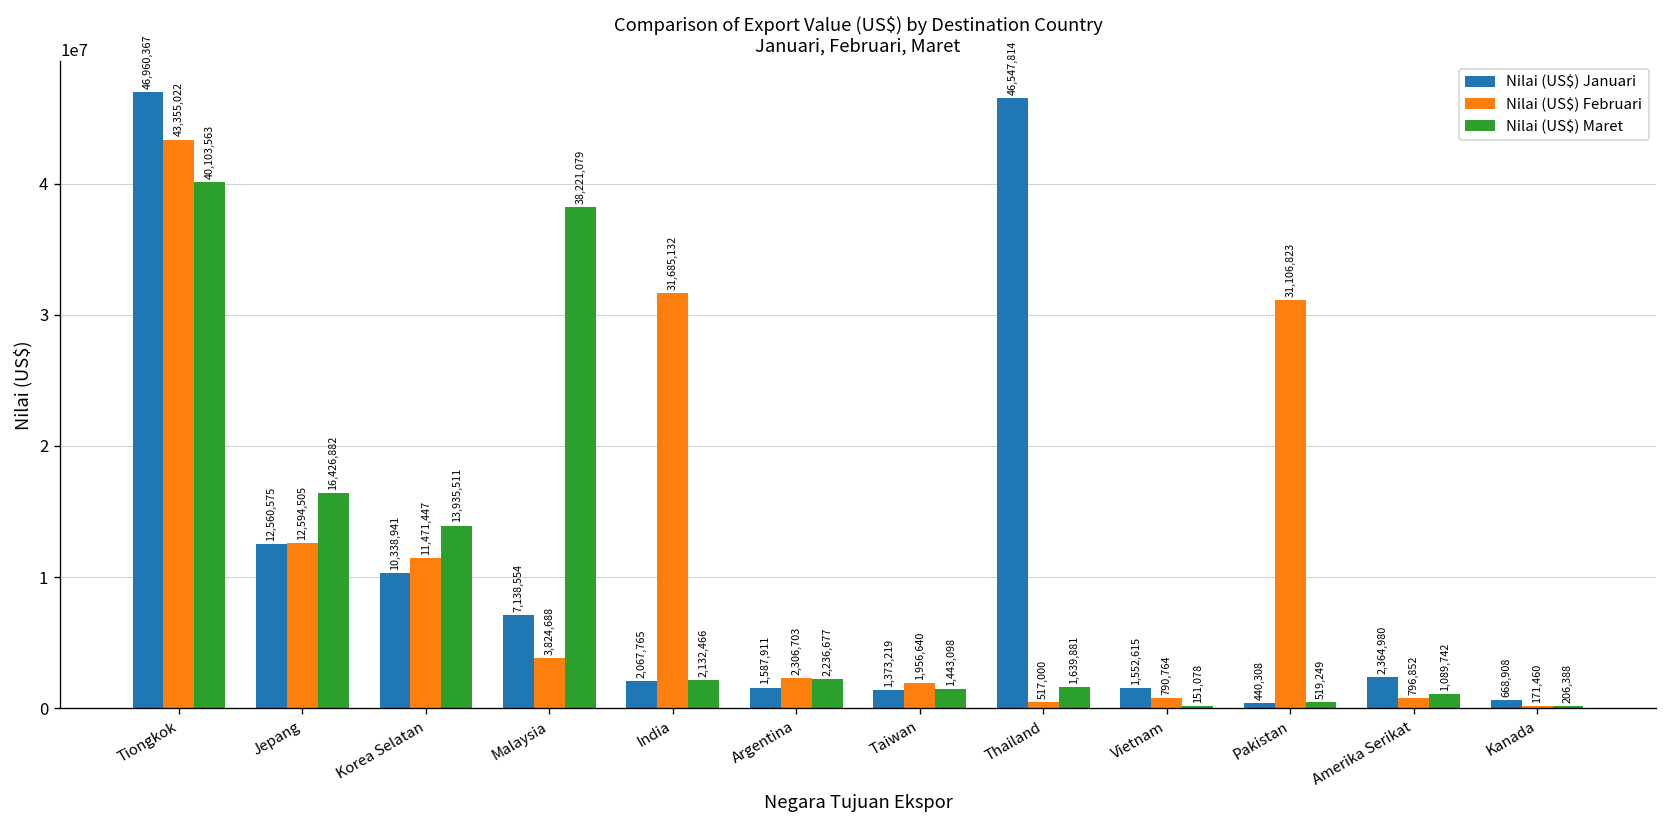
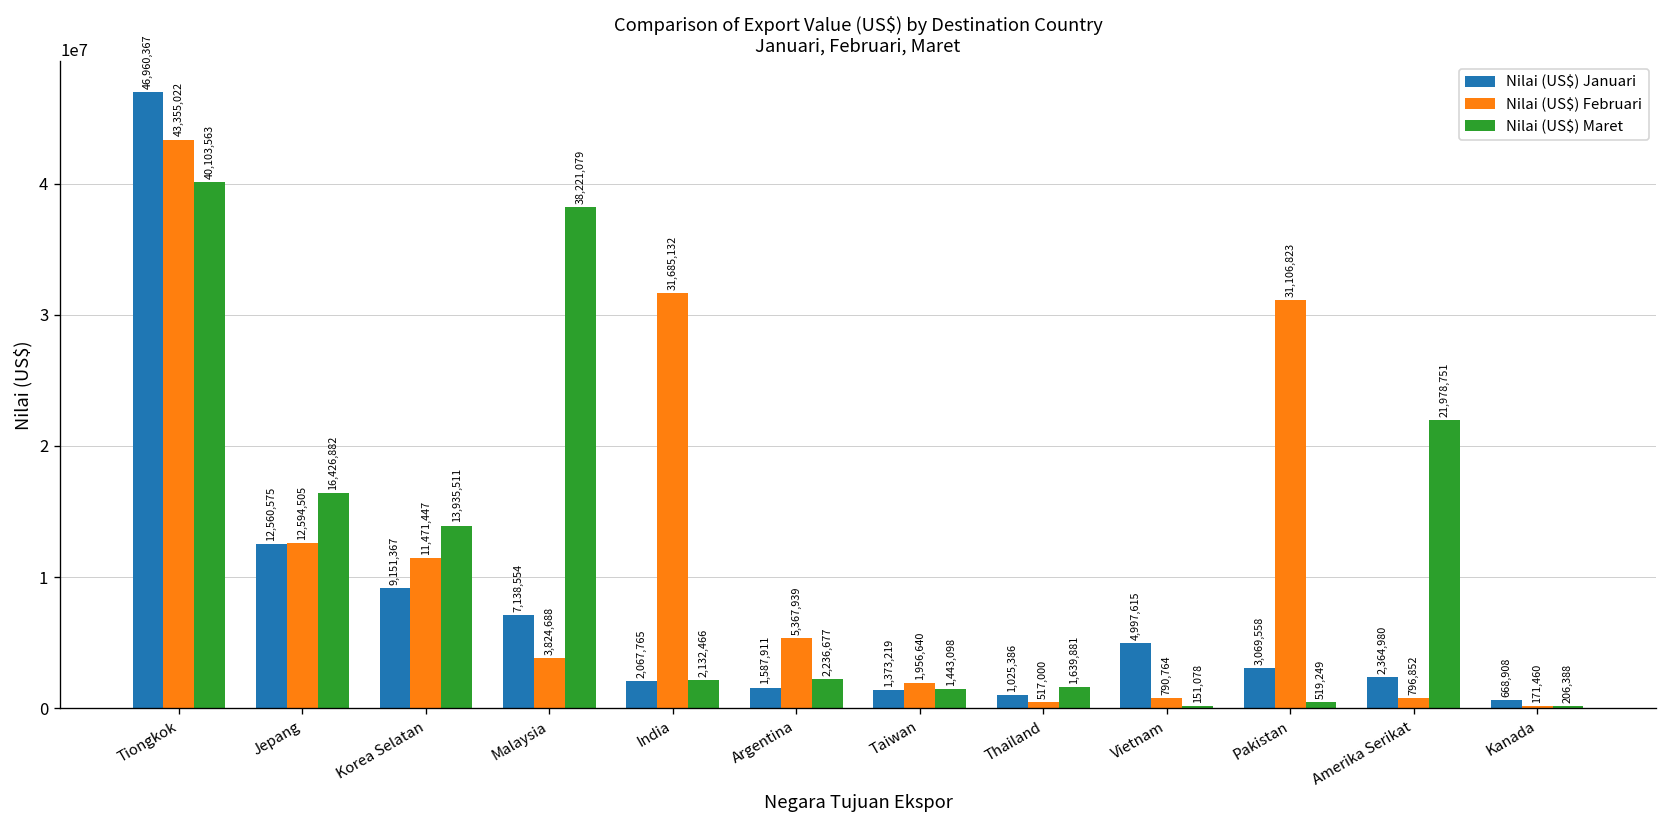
  {
    "Nilai (US$) Januari": {
      "Tiongkok": "46,960,367",
      "Jepang": "12,560,575",
-     "Korea Selatan": "10,338,941",
+     "Korea Selatan": "9,151,367",
      "Malaysia": "7,138,554",
      "India": "2,067,765",
      "Argentina": "1,587,911",
      "Taiwan": "1,373,219",
-     "Thailand": "46,547,814",
-     "Vietnam": "1,552,615",
-     "Pakistan": "440,308",
+     "Thailand": "1,025,386",
+     "Vietnam": "4,997,615",
+     "Pakistan": "3,069,558",
      "Amerika Serikat": "2,364,980",
      "Kanada": "668,908"
    },
    "Nilai (US$) Februari": {
      "Tiongkok": "43,355,022",
      "Jepang": "12,594,505",
      "Korea Selatan": "11,471,447",
      "Malaysia": "3,824,688",
      "India": "31,685,132",
-     "Argentina": "2,306,703",
+     "Argentina": "5,367,939",
      "Taiwan": "1,956,640",
      "Thailand": "517,000",
      "Vietnam": "790,764",
      "Pakistan": "31,106,823",
      "Amerika Serikat": "796,852",
      "Kanada": "171,460"
    },
    "Nilai (US$) Maret": {
      "Tiongkok": "40,103,563",
      "Jepang": "16,426,882",
      "Korea Selatan": "13,935,511",
      "Malaysia": "38,221,079",
      "India": "2,132,466",
      "Argentina": "2,236,677",
      "Taiwan": "1,443,098",
      "Thailand": "1,639,881",
      "Vietnam": "151,078",
      "Pakistan": "519,249",
-     "Amerika Serikat": "1,089,742",
+     "Amerika Serikat": "21,978,751",
      "Kanada": "206,388"
    }
  }
